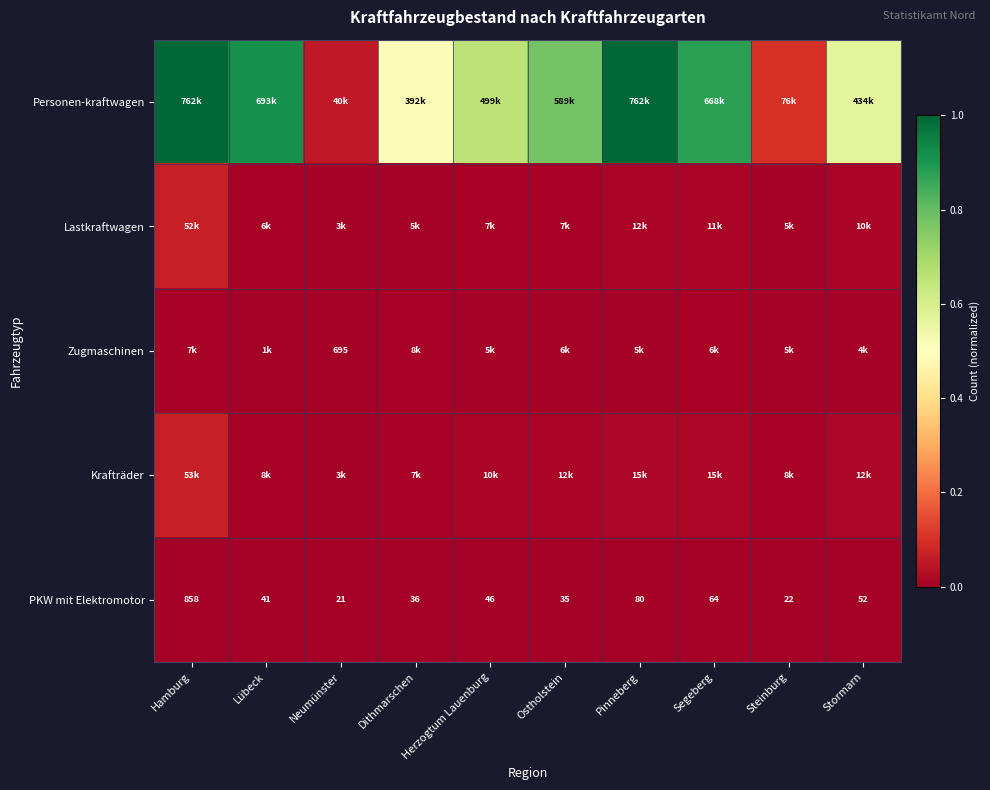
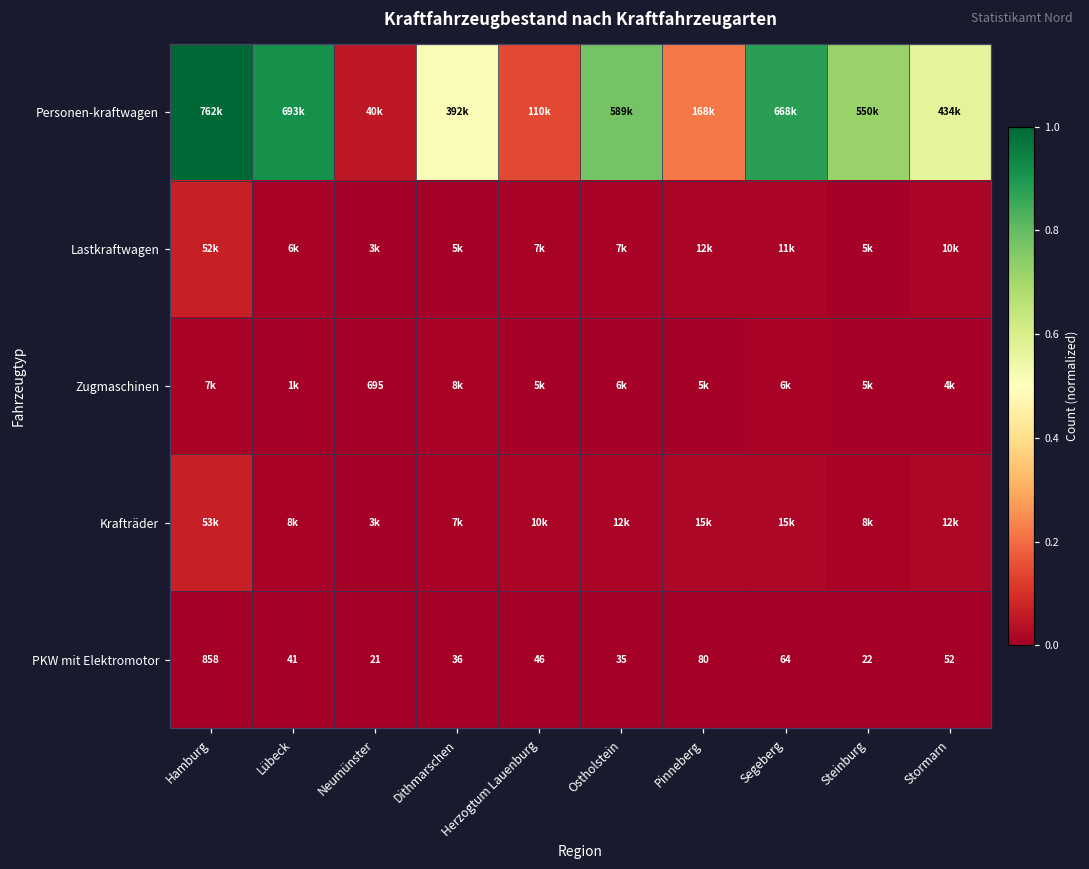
  {
    "Personen-kraftwagen": {
      "Hamburg": "762k",
      "Lübeck": "693k",
      "Neumünster": "40k",
      "Dithmarschen": "392k",
-     "Herzogtum Lauenburg": "499k",
+     "Herzogtum Lauenburg": "110k",
      "Ostholstein": "589k",
-     "Pinneberg": "762k",
+     "Pinneberg": "168k",
      "Segeberg": "668k",
-     "Steinburg": "76k",
+     "Steinburg": "550k",
      "Stormarn": "434k"
    },
    "Lastkraftwagen": {
      "Hamburg": "52k",
      "Lübeck": "6k",
      "Neumünster": "3k",
      "Dithmarschen": "5k",
      "Herzogtum Lauenburg": "7k",
      "Ostholstein": "7k",
      "Pinneberg": "12k",
      "Segeberg": "11k",
      "Steinburg": "5k",
      "Stormarn": "10k"
    },
    "Zugmaschinen": {
      "Hamburg": "7k",
      "Lübeck": "1k",
      "Neumünster": "695",
      "Dithmarschen": "8k",
      "Herzogtum Lauenburg": "5k",
      "Ostholstein": "6k",
      "Pinneberg": "5k",
      "Segeberg": "6k",
      "Steinburg": "5k",
      "Stormarn": "4k"
    },
    "Krafträder": {
      "Hamburg": "53k",
      "Lübeck": "8k",
      "Neumünster": "3k",
      "Dithmarschen": "7k",
      "Herzogtum Lauenburg": "10k",
      "Ostholstein": "12k",
      "Pinneberg": "15k",
      "Segeberg": "15k",
      "Steinburg": "8k",
      "Stormarn": "12k"
    },
    "PKW mit Elektromotor": {
      "Hamburg": "858",
      "Lübeck": "41",
      "Neumünster": "21",
      "Dithmarschen": "36",
      "Herzogtum Lauenburg": "46",
      "Ostholstein": "35",
      "Pinneberg": "80",
      "Segeberg": "64",
      "Steinburg": "22",
      "Stormarn": "52"
    }
  }
